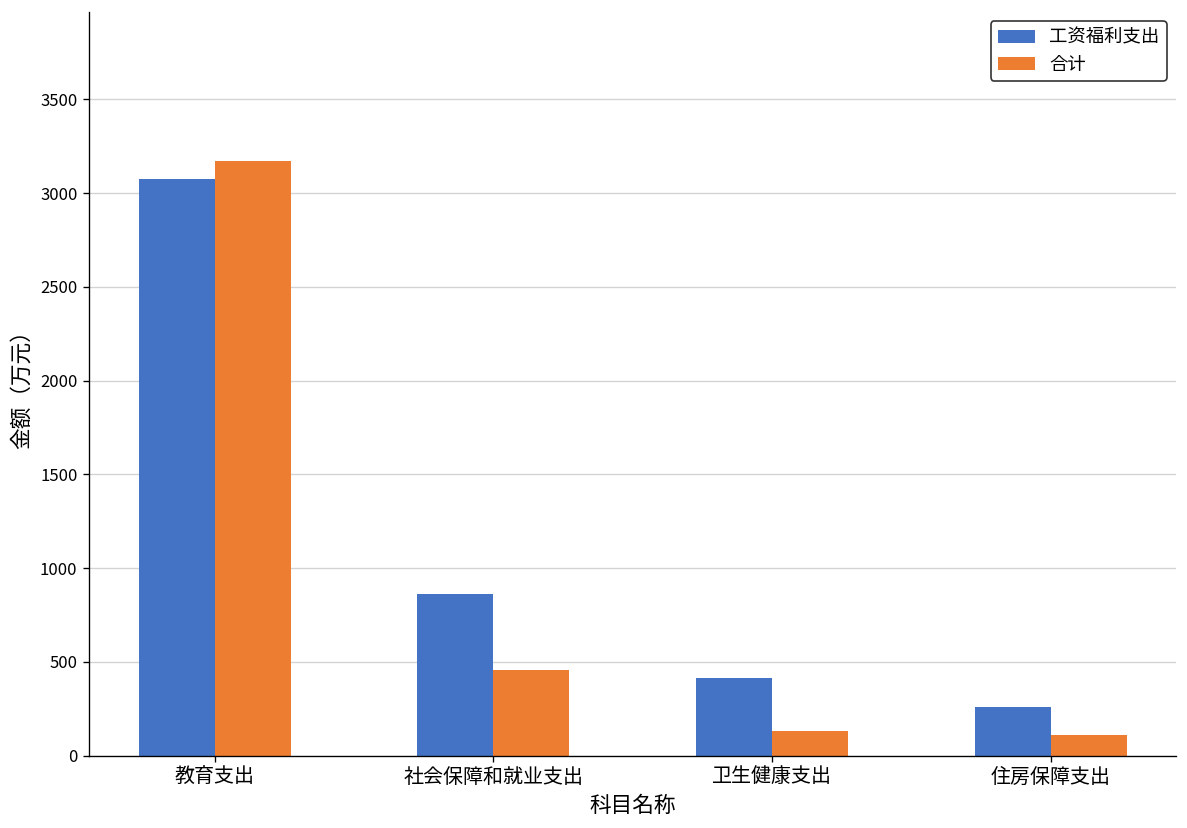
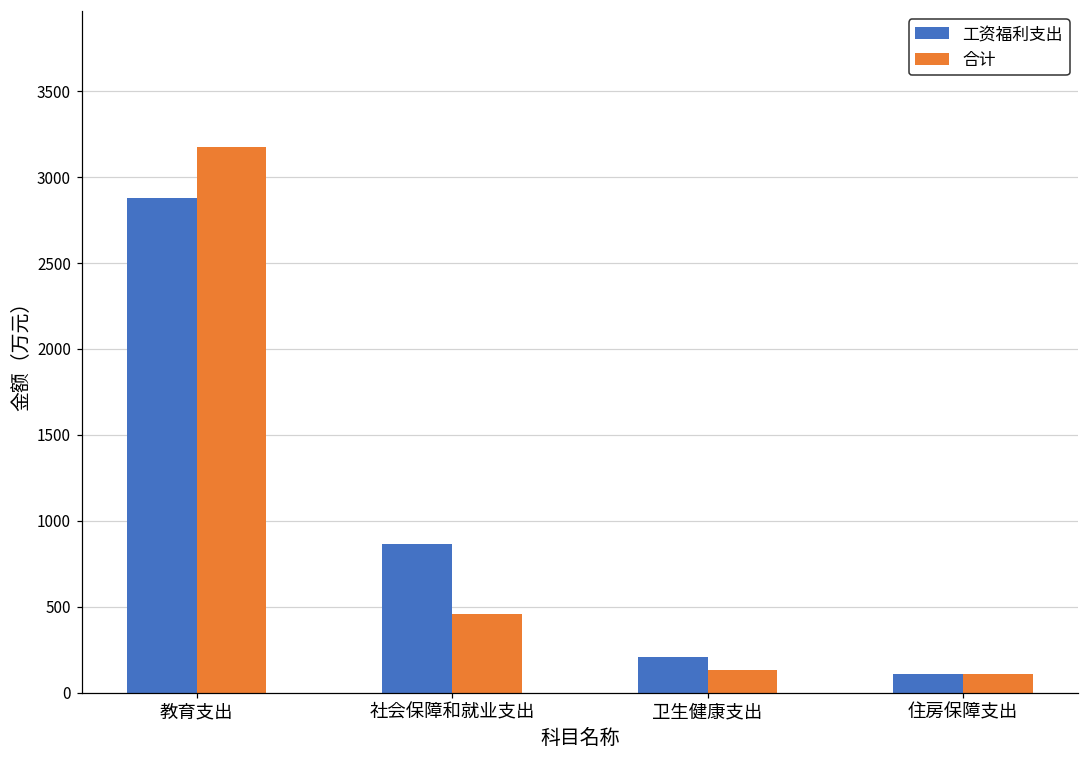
  {
    "工资福利支出": {
-     "教育支出": 3080,
+     "教育支出": 2880,
      "社会保障和就业支出": 860,
-     "卫生健康支出": 420,
-     "住房保障支出": 260
+     "卫生健康支出": 210,
+     "住房保障支出": 110
    },
    "合计": {
      "教育支出": 3170,
      "社会保障和就业支出": 460,
      "卫生健康支出": 130,
      "住房保障支出": 110
    }
  }
